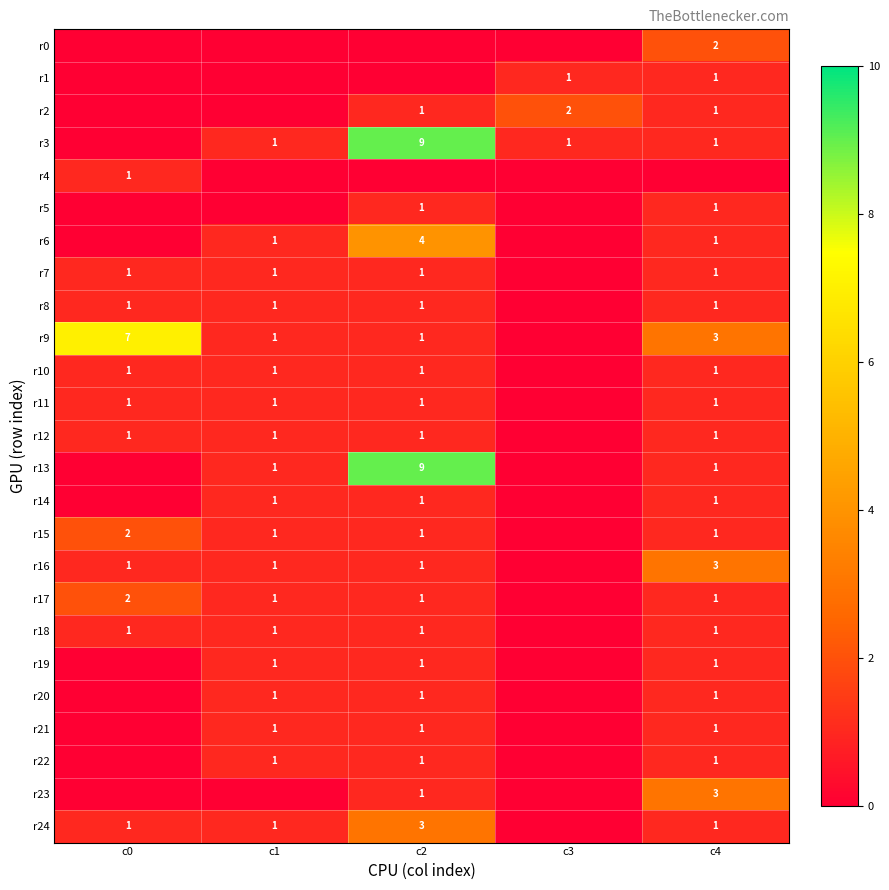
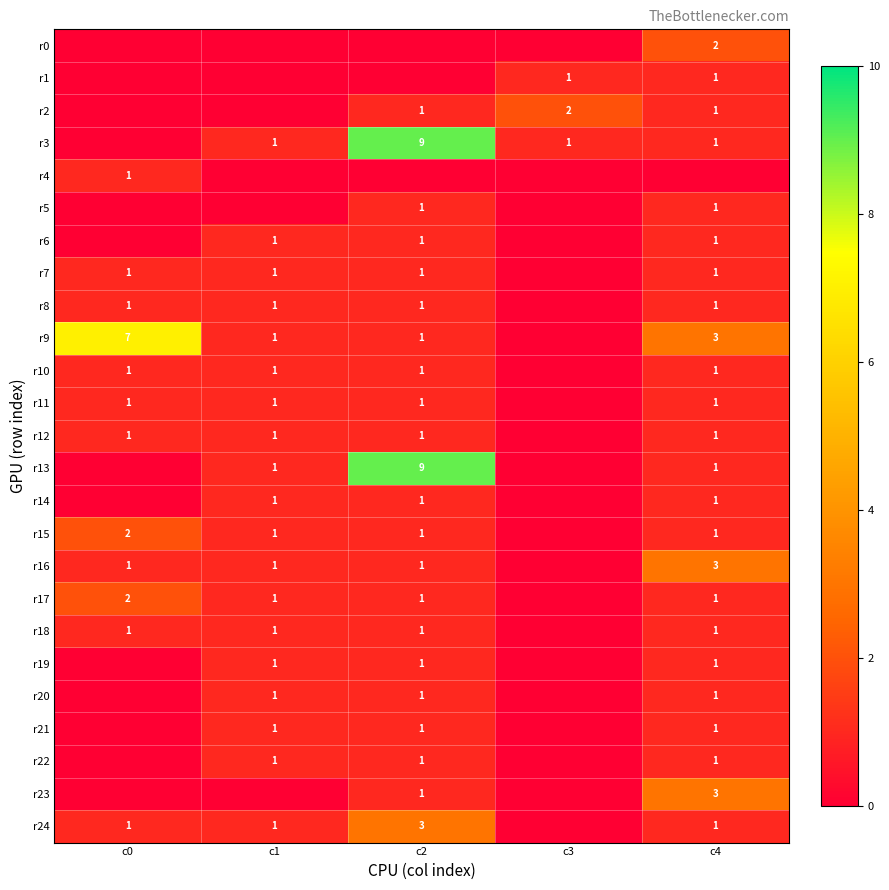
  {
    "r0": {
      "c4": 2
    },
    "r1": {
      "c3": 1,
      "c4": 1
    },
    "r2": {
      "c2": 1,
      "c3": 2,
      "c4": 1
    },
    "r3": {
      "c1": 1,
      "c2": 9,
      "c3": 1,
      "c4": 1
    },
    "r4": {
      "c0": 1
    },
    "r5": {
      "c2": 1,
      "c4": 1
    },
    "r6": {
      "c1": 1,
-     "c2": 4,
+     "c2": 1,
      "c4": 1
    },
    "r7": {
      "c0": 1,
      "c1": 1,
      "c2": 1,
      "c4": 1
    },
    "r8": {
      "c0": 1,
      "c1": 1,
      "c2": 1,
      "c4": 1
    },
    "r9": {
      "c0": 7,
      "c1": 1,
      "c2": 1,
      "c4": 3
    },
    "r10": {
      "c0": 1,
      "c1": 1,
      "c2": 1,
      "c4": 1
    },
    "r11": {
      "c0": 1,
      "c1": 1,
      "c2": 1,
      "c4": 1
    },
    "r12": {
      "c0": 1,
      "c1": 1,
      "c2": 1,
      "c4": 1
    },
    "r13": {
      "c1": 1,
      "c2": 9,
      "c4": 1
    },
    "r14": {
      "c1": 1,
      "c2": 1,
      "c4": 1
    },
    "r15": {
      "c0": 2,
      "c1": 1,
      "c2": 1,
      "c4": 1
    },
    "r16": {
      "c0": 1,
      "c1": 1,
      "c2": 1,
      "c4": 3
    },
    "r17": {
      "c0": 2,
      "c1": 1,
      "c2": 1,
      "c4": 1
    },
    "r18": {
      "c0": 1,
      "c1": 1,
      "c2": 1,
      "c4": 1
    },
    "r19": {
      "c1": 1,
      "c2": 1,
      "c4": 1
    },
    "r20": {
      "c1": 1,
      "c2": 1,
      "c4": 1
    },
    "r21": {
      "c1": 1,
      "c2": 1,
      "c4": 1
    },
    "r22": {
      "c1": 1,
      "c2": 1,
      "c4": 1
    },
    "r23": {
      "c2": 1,
      "c4": 3
    },
    "r24": {
      "c0": 1,
      "c1": 1,
      "c2": 3,
      "c4": 1
    }
  }
